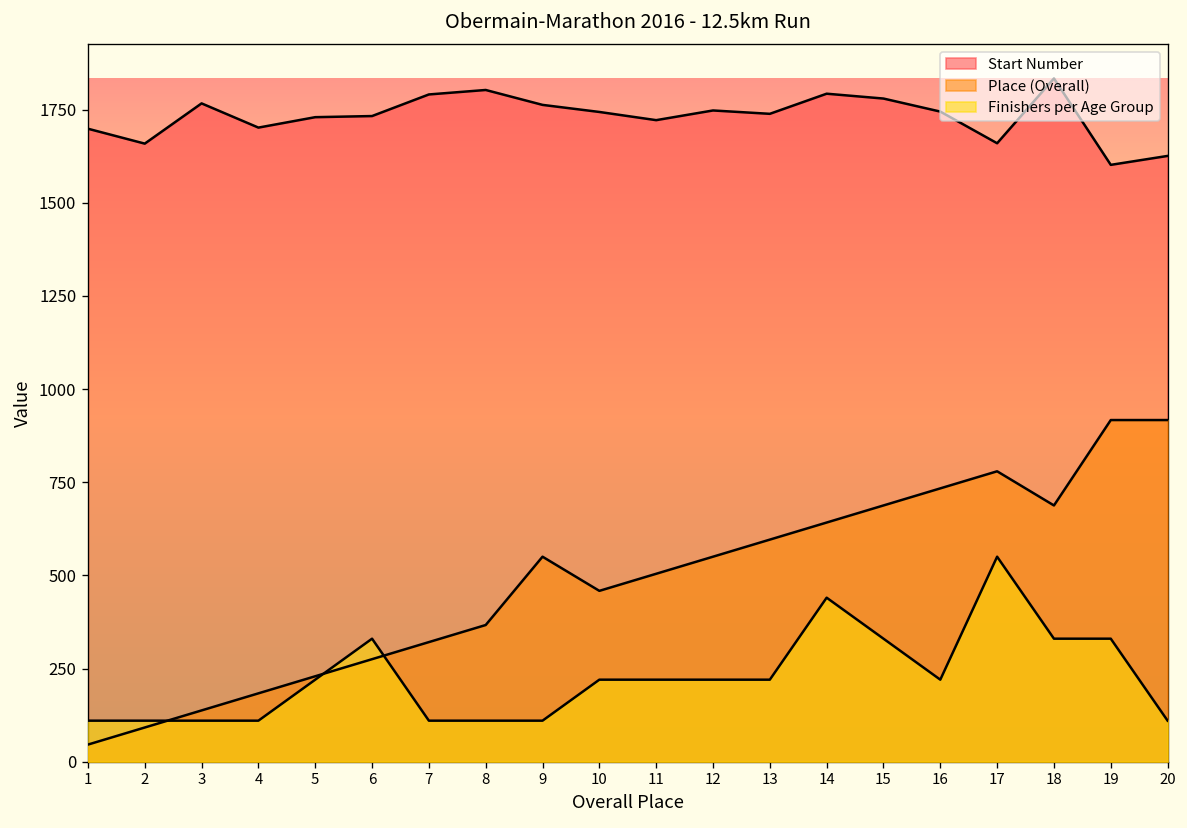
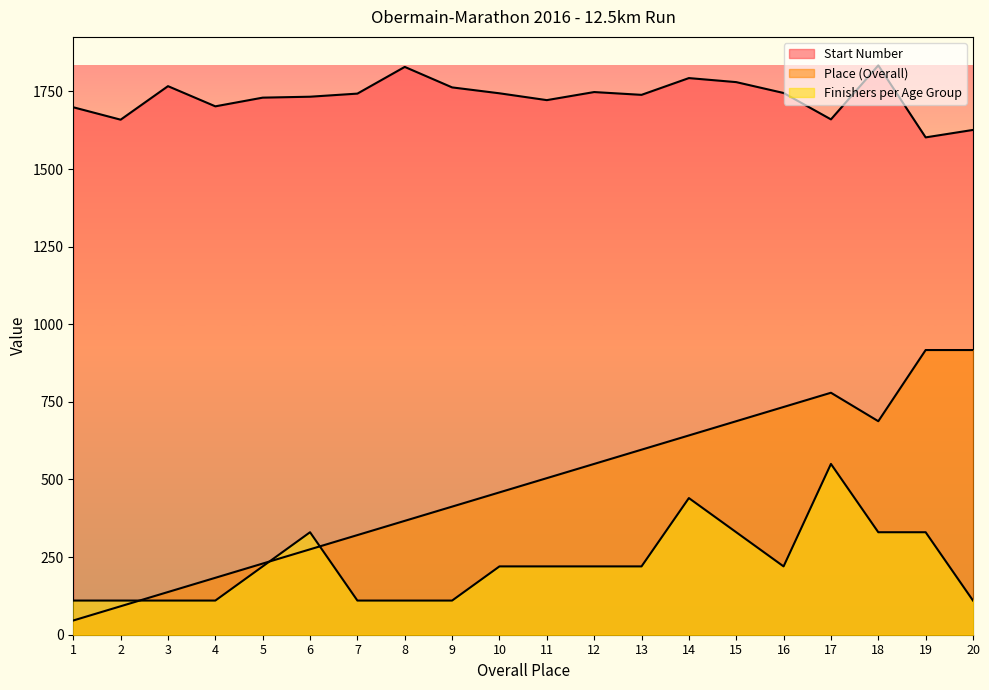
  {
    "Start Number": {
      "1": 1700,
      "2": 1660,
      "3": 1770,
      "4": 1700,
      "5": 1730,
      "6": 1730,
-     "7": 1790,
-     "8": 1800,
+     "7": 1740,
+     "8": 1830,
      "9": 1760,
      "10": 1740,
      "11": 1720,
      "12": 1750,
      "13": 1740,
      "14": 1790,
      "15": 1780,
      "16": 1750,
      "17": 1660,
      "19": 1600,
      "20": 1630
    },
    "Place (Overall)": {
      "1": 50,
      "2": 90,
      "3": 140,
      "4": 180,
      "5": 230,
      "6": 280,
      "7": 320,
      "8": 370,
-     "9": 550,
+     "9": 410,
      "10": 460,
      "11": 500,
      "12": 550,
      "13": 600,
      "14": 640,
      "15": 690,
      "16": 730,
      "17": 780,
      "18": 690,
      "19": 920,
      "20": 920
    },
    "Finishers per Age Group": {
      "1": 110,
      "2": 110,
      "3": 110,
      "4": 110,
      "5": 220,
      "6": 330,
      "7": 110,
      "8": 110,
      "9": 110,
      "10": 220,
      "11": 220,
      "12": 220,
      "13": 220,
      "14": 440,
      "15": 330,
      "16": 220,
      "17": 550,
      "18": 330,
      "19": 330,
      "20": 110
    }
  }
